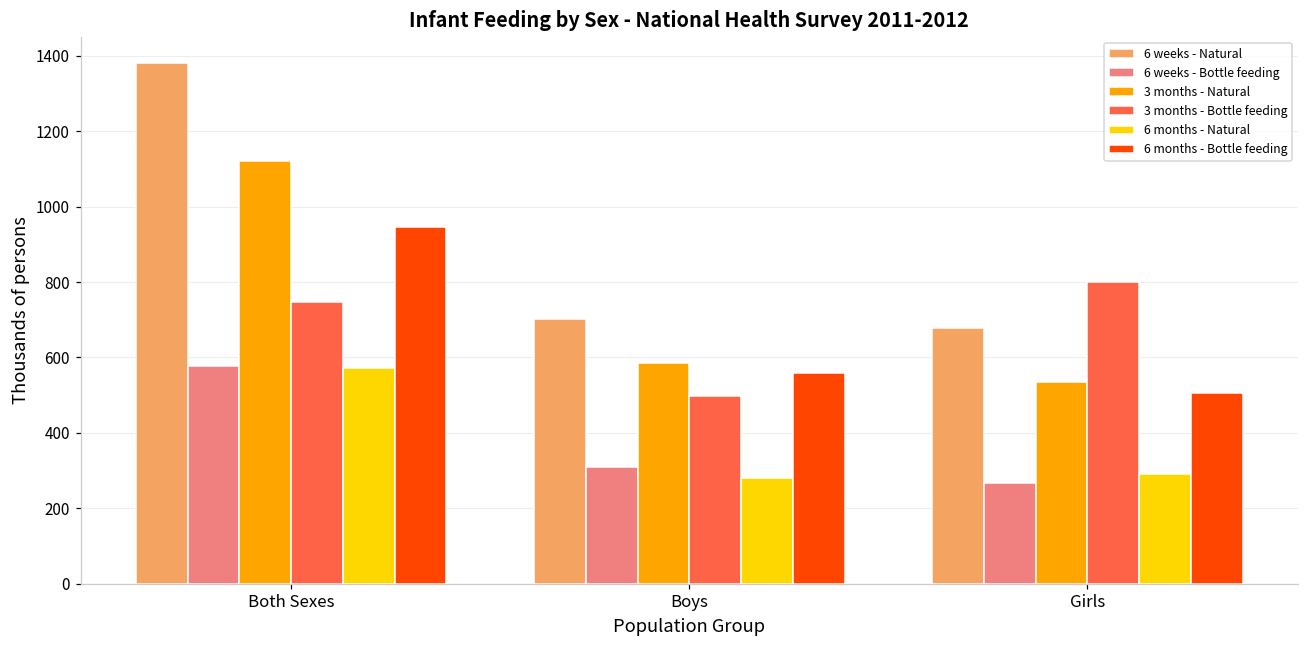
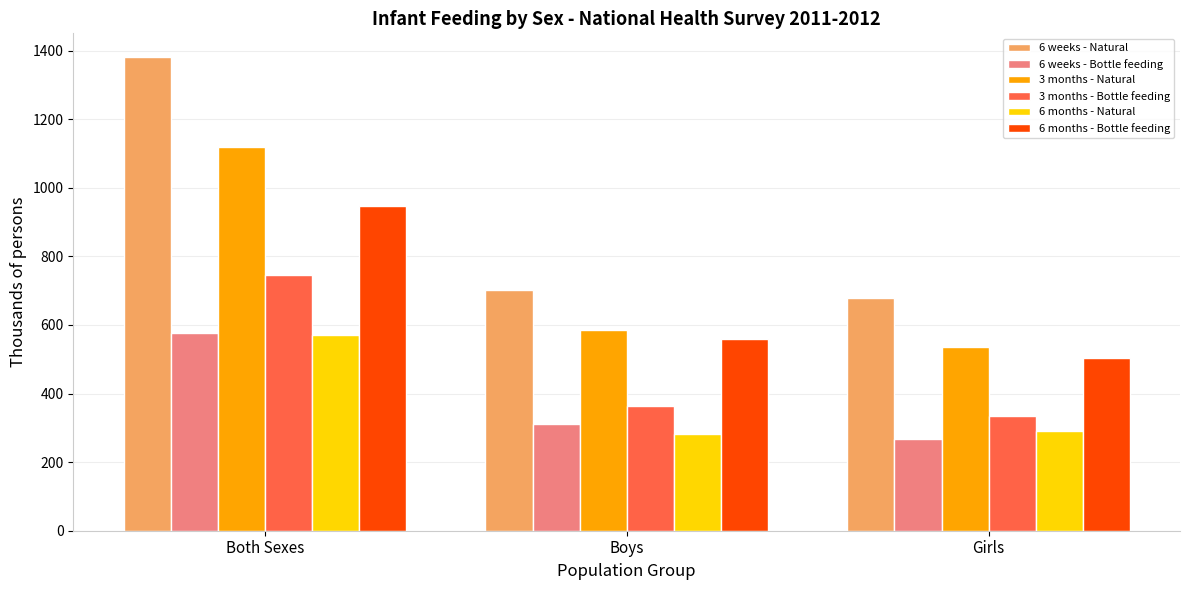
  {
    "3 months - Bottle feeding": {
      "Both Sexes": 750,
-     "Boys": 500,
-     "Girls": 800
+     "Boys": 360,
+     "Girls": 340
    },
    "6 months - Bottle feeding": {
      "Both Sexes": 950,
      "Boys": 560,
      "Girls": 500
    }
  }
